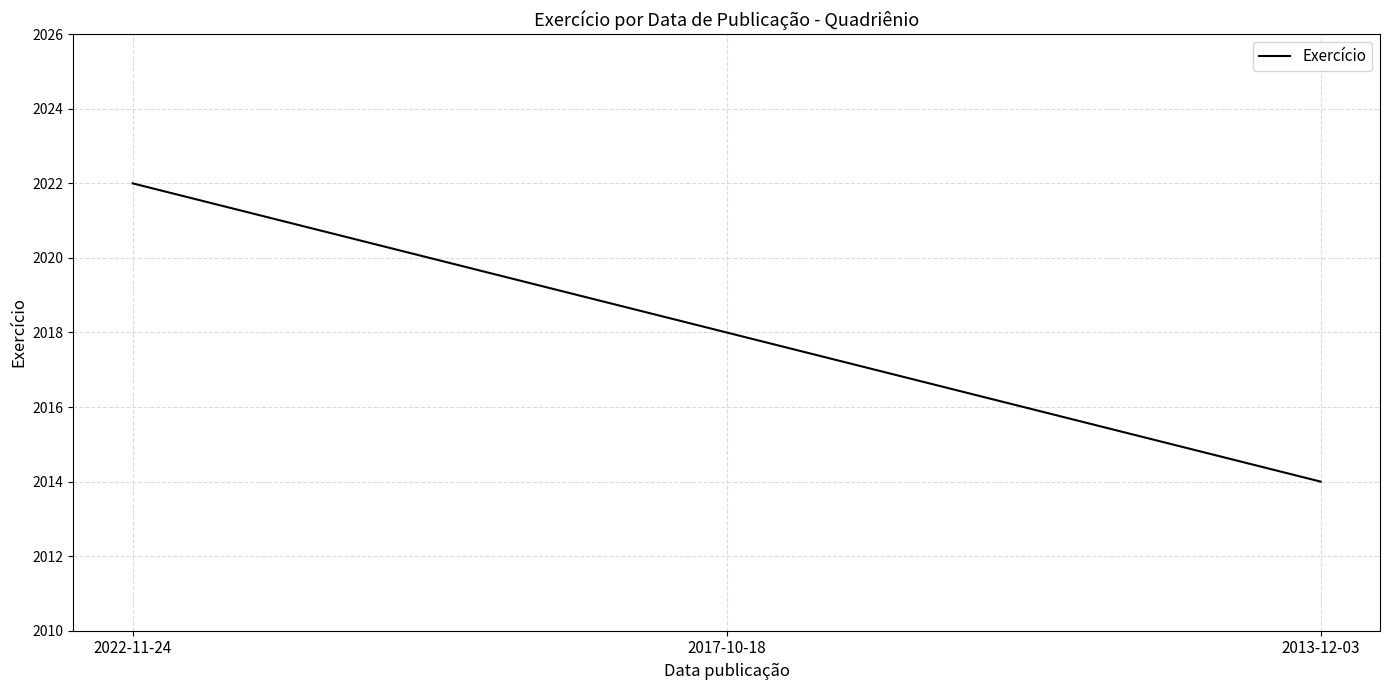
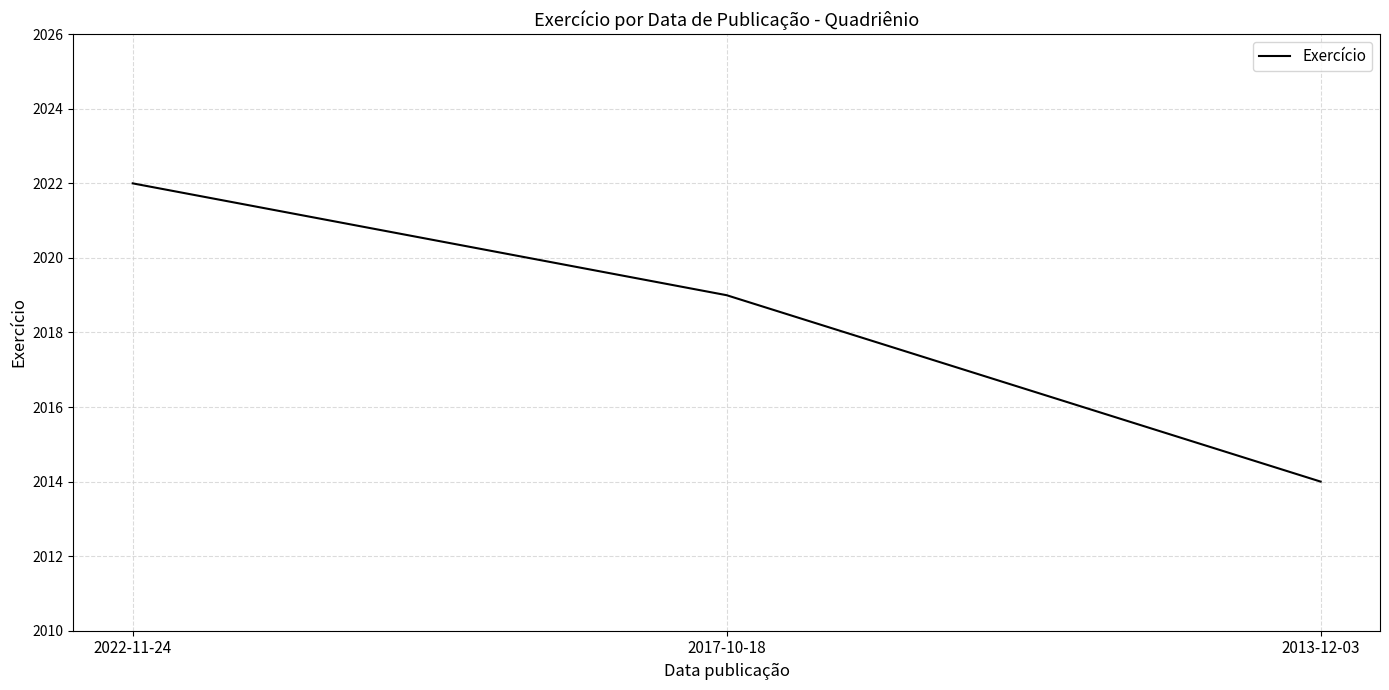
  {
    "2022-11-24": 2022,
-   "2017-10-18": 2018,
+   "2017-10-18": 2019,
    "2013-12-03": 2014
  }
